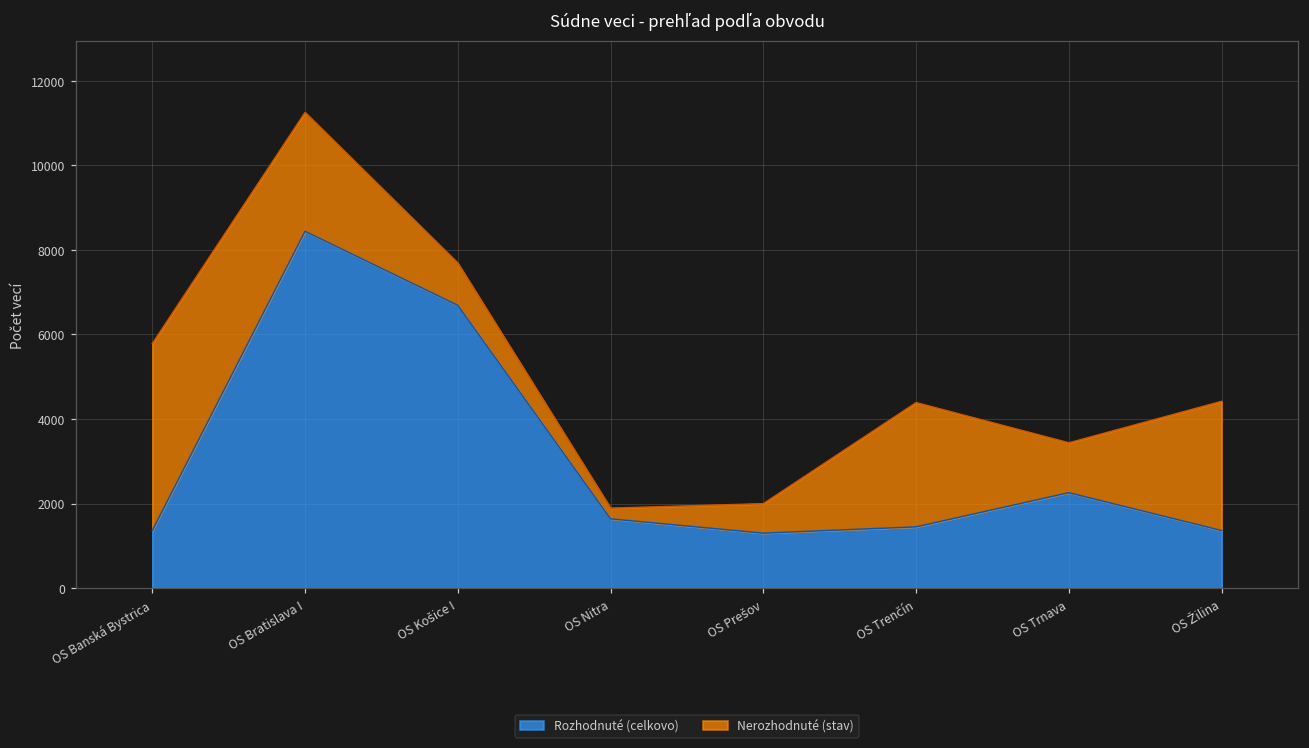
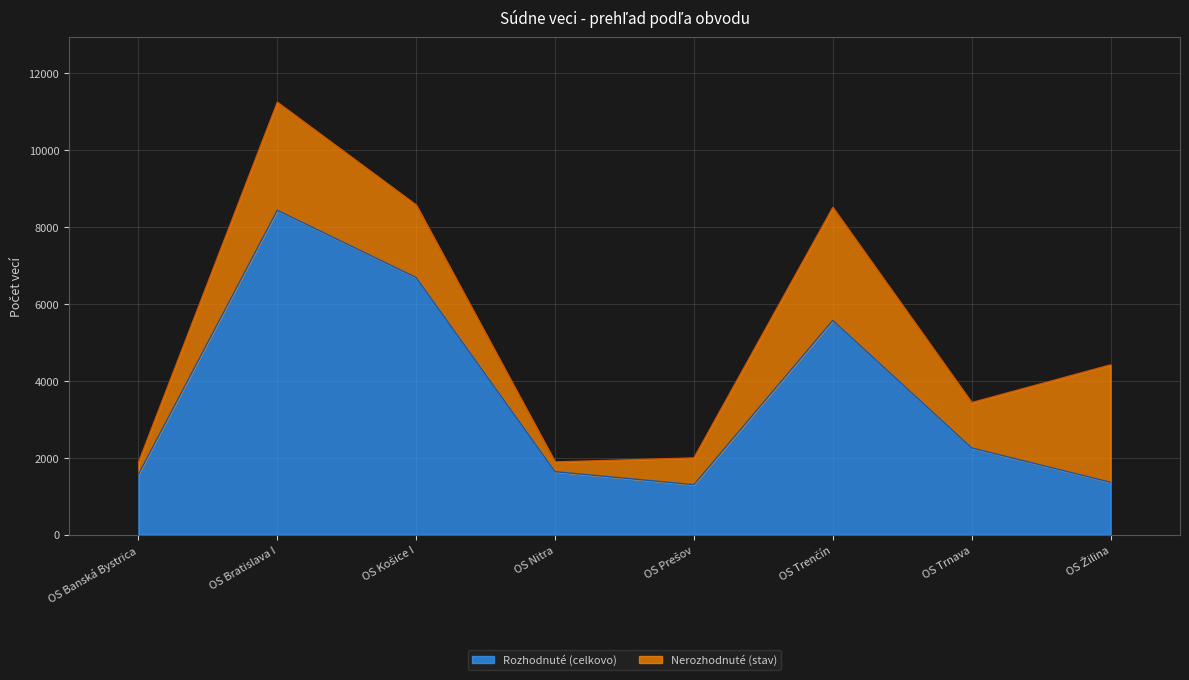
  {
    "Rozhodnuté (celkovo)": {
-     "OS Banská Bystrica": 1400,
+     "OS Banská Bystrica": 1600,
      "OS Bratislava I": 8400,
      "OS Košice I": 6700,
      "OS Nitra": 1600,
      "OS Prešov": 1300,
-     "OS Trenčín": 1400,
+     "OS Trenčín": 5600,
      "OS Trnava": 2300,
      "OS Žilina": 1400
    },
    "Nerozhodnuté (stav)": {
-     "OS Banská Bystrica": 4400,
+     "OS Banská Bystrica": 300,
      "OS Bratislava I": 2800,
-     "OS Košice I": 1000,
+     "OS Košice I": 1900,
      "OS Nitra": 300,
      "OS Prešov": 700,
      "OS Trenčín": 2900,
      "OS Trnava": 1200,
      "OS Žilina": 3100
    }
  }
